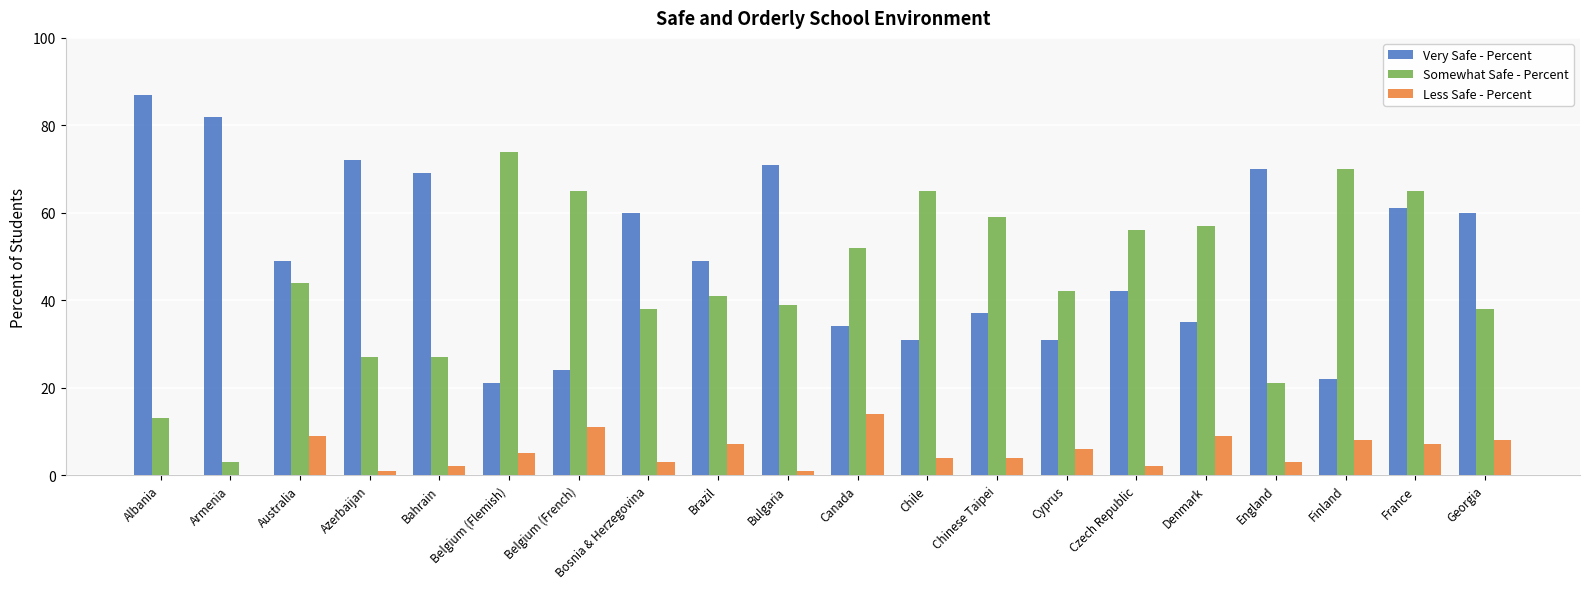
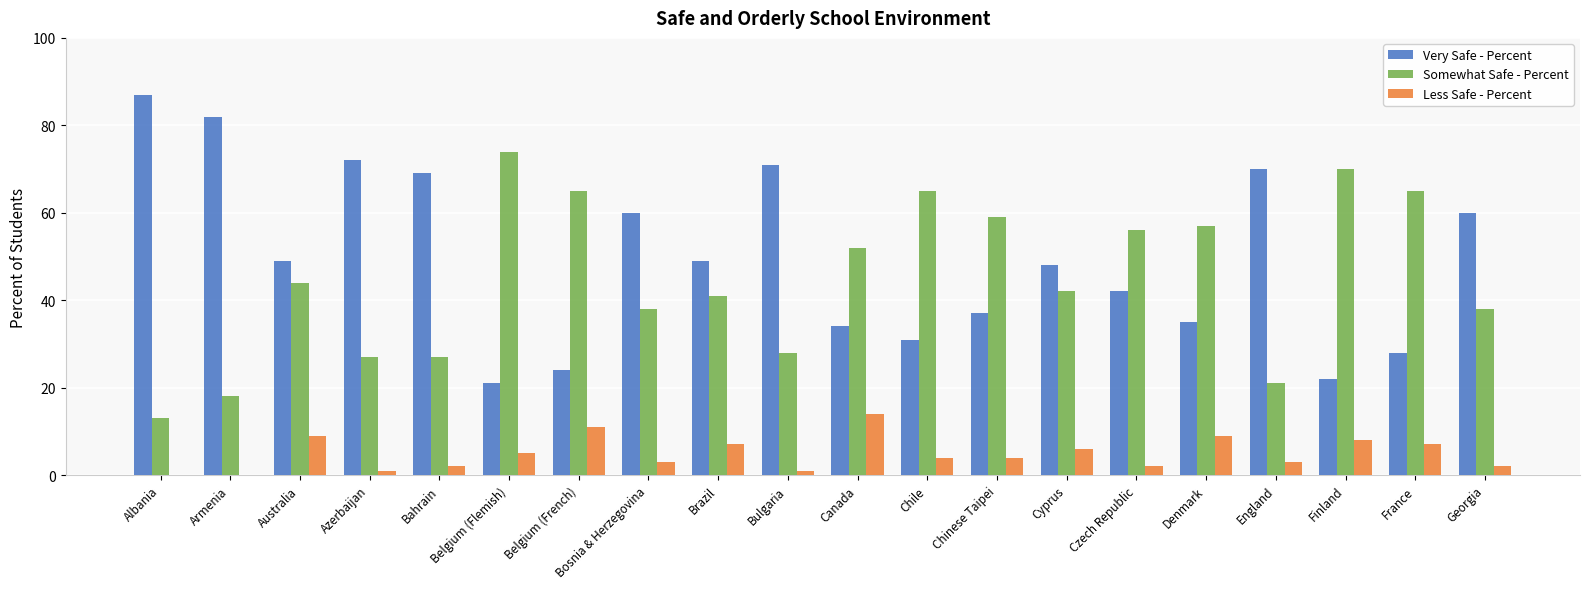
  {
    "Very Safe - Percent": {
      "Albania": 87,
      "Armenia": 82,
      "Australia": 49,
      "Azerbaijan": 72,
      "Bahrain": 69,
      "Belgium (Flemish)": 21,
      "Belgium (French)": 24,
      "Bosnia & Herzegovina": 60,
      "Brazil": 49,
      "Bulgaria": 71,
      "Canada": 34,
      "Chile": 31,
      "Chinese Taipei": 37,
-     "Cyprus": 31,
+     "Cyprus": 48,
      "Czech Republic": 42,
      "Denmark": 35,
      "England": 70,
      "Finland": 22,
-     "France": 61,
+     "France": 28,
      "Georgia": 60
    },
    "Somewhat Safe - Percent": {
      "Albania": 13,
-     "Armenia": 3,
+     "Armenia": 18,
      "Australia": 44,
      "Azerbaijan": 27,
      "Bahrain": 27,
      "Belgium (Flemish)": 74,
      "Belgium (French)": 65,
      "Bosnia & Herzegovina": 38,
      "Brazil": 41,
-     "Bulgaria": 39,
+     "Bulgaria": 28,
      "Canada": 52,
      "Chile": 65,
      "Chinese Taipei": 59,
      "Cyprus": 42,
      "Czech Republic": 56,
      "Denmark": 57,
      "England": 21,
      "Finland": 70,
      "France": 65,
      "Georgia": 38
    },
    "Less Safe - Percent": {
      "Albania": 0,
      "Armenia": 0,
      "Australia": 9,
      "Azerbaijan": 1,
      "Bahrain": 2,
      "Belgium (Flemish)": 5,
      "Belgium (French)": 11,
      "Bosnia & Herzegovina": 3,
      "Brazil": 7,
      "Bulgaria": 1,
      "Canada": 14,
      "Chile": 4,
      "Chinese Taipei": 4,
      "Cyprus": 6,
      "Czech Republic": 2,
      "Denmark": 9,
      "England": 3,
      "Finland": 8,
      "France": 7,
-     "Georgia": 8
+     "Georgia": 2
    }
  }
